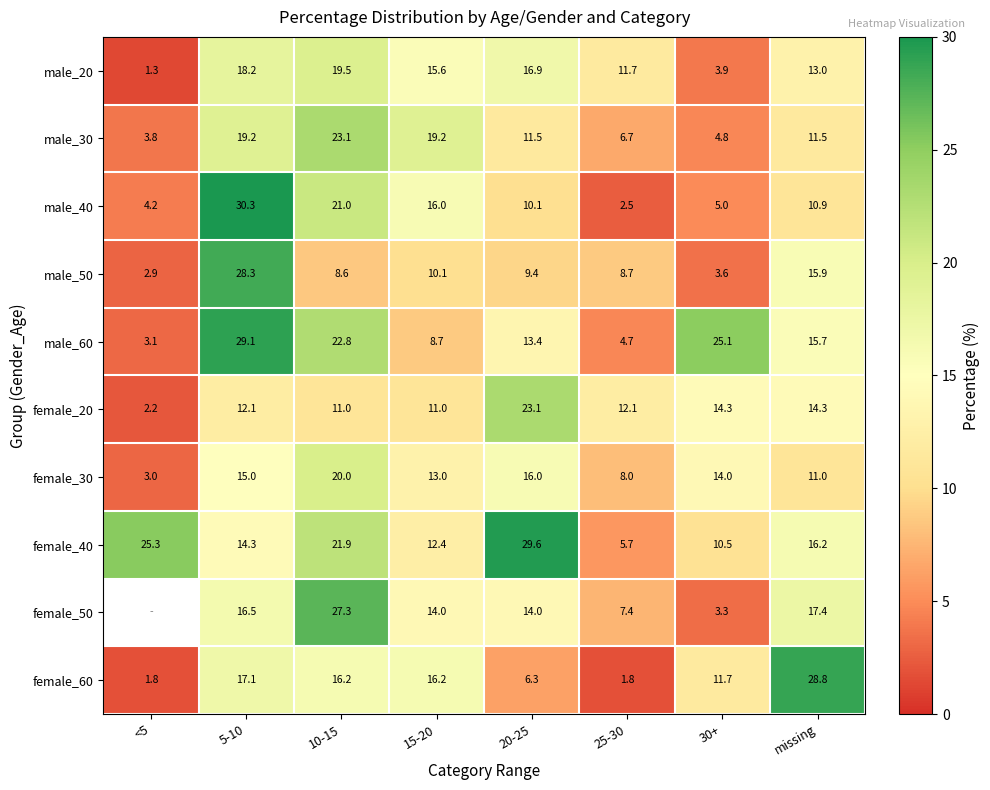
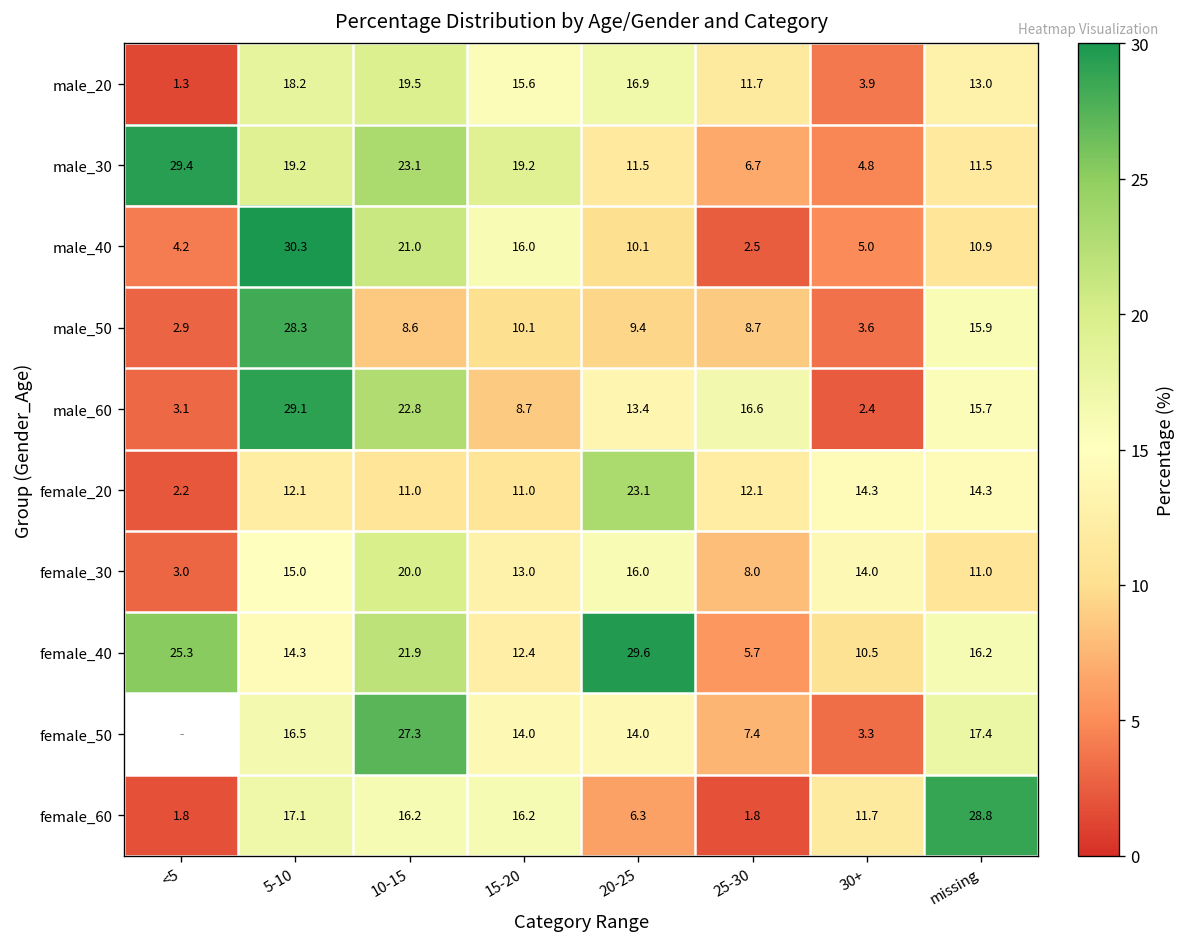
  {
    "male_20": {
      "<5": 1.3,
      "5-10": 18.2,
      "10-15": 19.5,
      "15-20": 15.6,
      "20-25": 16.9,
      "25-30": 11.7,
      "30+": 3.9,
      "missing": 13.0
    },
    "male_30": {
-     "<5": 3.8,
+     "<5": 29.4,
      "5-10": 19.2,
      "10-15": 23.1,
      "15-20": 19.2,
      "20-25": 11.5,
      "25-30": 6.7,
      "30+": 4.8,
      "missing": 11.5
    },
    "male_40": {
      "<5": 4.2,
      "5-10": 30.3,
      "10-15": 21.0,
      "15-20": 16.0,
      "20-25": 10.1,
      "25-30": 2.5,
      "30+": 5.0,
      "missing": 10.9
    },
    "male_50": {
      "<5": 2.9,
      "5-10": 28.3,
      "10-15": 8.6,
      "15-20": 10.1,
      "20-25": 9.4,
      "25-30": 8.7,
      "30+": 3.6,
      "missing": 15.9
    },
    "male_60": {
      "<5": 3.1,
      "5-10": 29.1,
      "10-15": 22.8,
      "15-20": 8.7,
      "20-25": 13.4,
-     "25-30": 4.7,
-     "30+": 25.1,
+     "25-30": 16.6,
+     "30+": 2.4,
      "missing": 15.7
    },
    "female_20": {
      "<5": 2.2,
      "5-10": 12.1,
      "10-15": 11.0,
      "15-20": 11.0,
      "20-25": 23.1,
      "25-30": 12.1,
      "30+": 14.3,
      "missing": 14.3
    },
    "female_30": {
      "<5": 3.0,
      "5-10": 15.0,
      "10-15": 20.0,
      "15-20": 13.0,
      "20-25": 16.0,
      "25-30": 8.0,
      "30+": 14.0,
      "missing": 11.0
    },
    "female_40": {
      "<5": 25.3,
      "5-10": 14.3,
      "10-15": 21.9,
      "15-20": 12.4,
      "20-25": 29.6,
      "25-30": 5.7,
      "30+": 10.5,
      "missing": 16.2
    },
    "female_50": {
      "5-10": 16.5,
      "10-15": 27.3,
      "15-20": 14.0,
      "20-25": 14.0,
      "25-30": 7.4,
      "30+": 3.3,
      "missing": 17.4
    },
    "female_60": {
      "<5": 1.8,
      "5-10": 17.1,
      "10-15": 16.2,
      "15-20": 16.2,
      "20-25": 6.3,
      "25-30": 1.8,
      "30+": 11.7,
      "missing": 28.8
    }
  }
